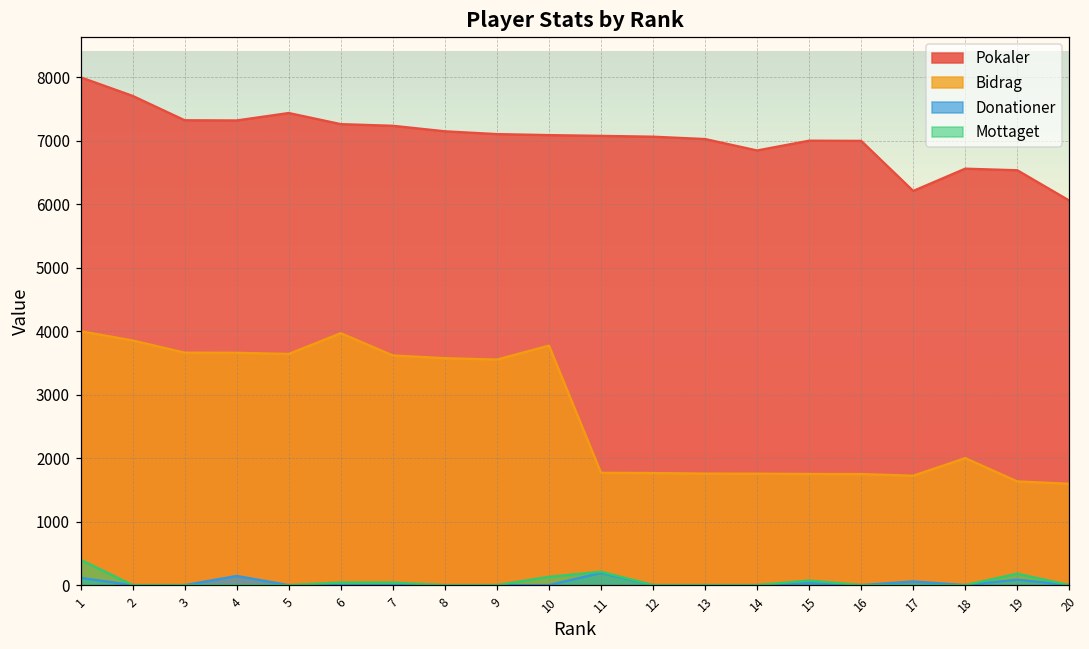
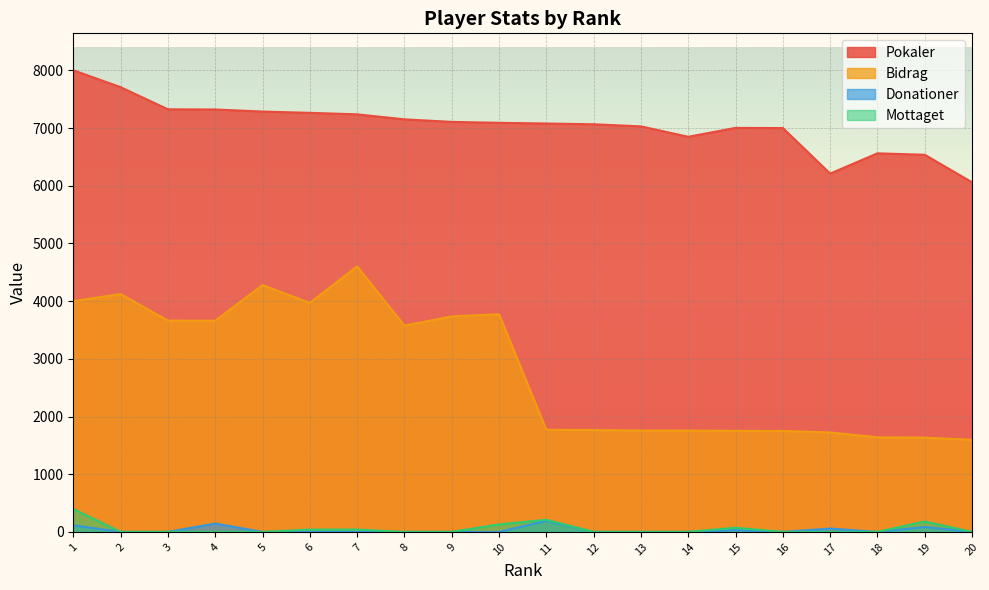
  {
    "Pokaler": {
      "1": 8000,
      "2": 7700,
      "3": 7300,
      "4": 7300,
-     "5": 7400,
+     "5": 7300,
      "6": 7300,
      "7": 7200,
      "8": 7200,
      "9": 7100,
      "10": 7100,
      "11": 7100,
      "12": 7100,
      "13": 7000,
      "14": 6900,
      "15": 7000,
      "16": 7000,
      "17": 6200,
      "18": 6600,
      "19": 6500,
      "20": 6100
    },
    "Bidrag": {
      "1": 4000,
-     "2": 3900,
+     "2": 4100,
      "3": 3700,
      "4": 3700,
-     "5": 3600,
+     "5": 4300,
      "6": 4000,
-     "7": 3600,
+     "7": 4600,
      "8": 3600,
-     "9": 3600,
+     "9": 3700,
      "10": 3800,
      "11": 1800,
      "12": 1800,
      "13": 1800,
      "14": 1800,
      "15": 1800,
      "16": 1800,
      "17": 1700,
-     "18": 2000,
+     "18": 1600,
      "19": 1600,
      "20": 1600
    },
    "Donationer": {
      "1": 100,
      "4": 100,
      "10": 0,
      "17": 100,
      "19": 100
    },
    "Mottaget": {
      "1": 400,
      "4": 0,
      "10": 100,
      "17": 0,
      "19": 200
    }
  }
